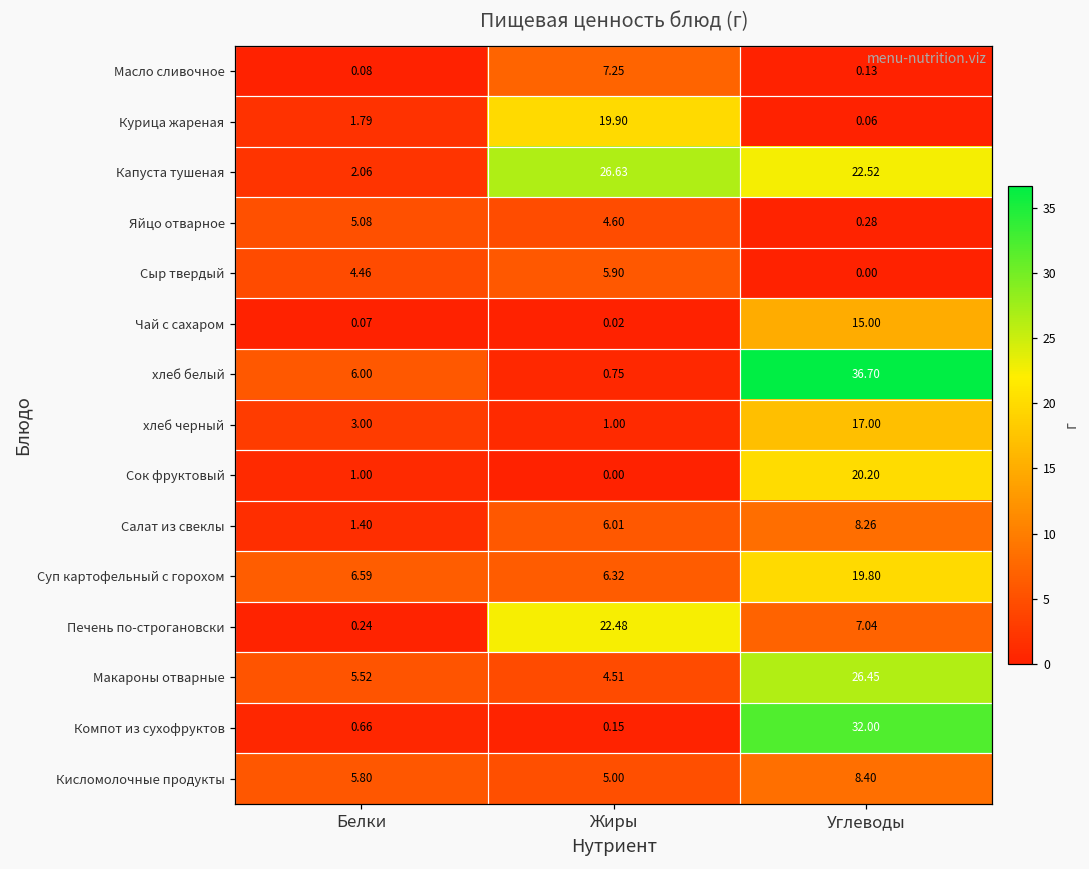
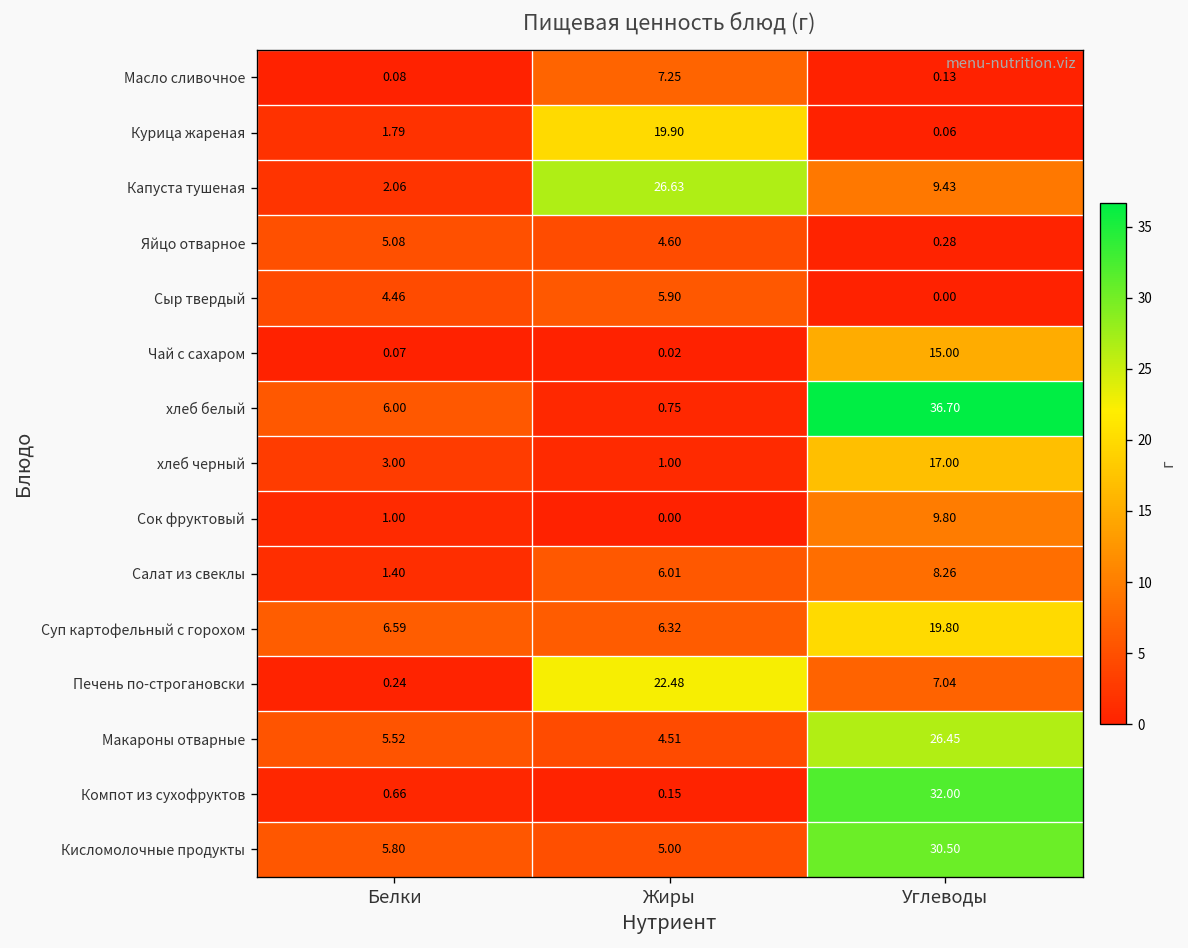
  {
    "Масло сливочное": {
      "Белки": 0.08,
      "Жиры": 7.25
    },
    "Курица жареная": {
      "Белки": 1.79,
      "Жиры": 19.90,
      "Углеводы": 0.06
    },
    "Капуста тушеная": {
      "Белки": 2.06,
      "Жиры": 26.63,
-     "Углеводы": 22.52
+     "Углеводы": 9.43
    },
    "Яйцо отварное": {
      "Белки": 5.08,
      "Жиры": 4.60,
      "Углеводы": 0.28
    },
    "Сыр твердый": {
      "Белки": 4.46,
      "Жиры": 5.90,
      "Углеводы": 0.00
    },
    "Чай с сахаром": {
      "Белки": 0.07,
      "Жиры": 0.02,
      "Углеводы": 15.00
    },
    "хлеб белый": {
      "Белки": 6.00,
      "Жиры": 0.75,
      "Углеводы": 36.70
    },
    "хлеб черный": {
      "Белки": 3.00,
      "Жиры": 1.00,
      "Углеводы": 17.00
    },
    "Сок фруктовый": {
      "Белки": 1.00,
      "Жиры": 0.00,
-     "Углеводы": 20.20
+     "Углеводы": 9.80
    },
    "Салат из свеклы": {
      "Белки": 1.40,
      "Жиры": 6.01,
      "Углеводы": 8.26
    },
    "Суп картофельный с горохом": {
      "Белки": 6.59,
      "Жиры": 6.32,
      "Углеводы": 19.80
    },
    "Печень по-строгановски": {
      "Белки": 0.24,
      "Жиры": 22.48,
      "Углеводы": 7.04
    },
    "Макароны отварные": {
      "Белки": 5.52,
      "Жиры": 4.51,
      "Углеводы": 26.45
    },
    "Компот из сухофруктов": {
      "Белки": 0.66,
      "Жиры": 0.15,
      "Углеводы": 32.00
    },
    "Кисломолочные продукты": {
      "Белки": 5.80,
      "Жиры": 5.00,
-     "Углеводы": 8.40
+     "Углеводы": 30.50
    }
  }
